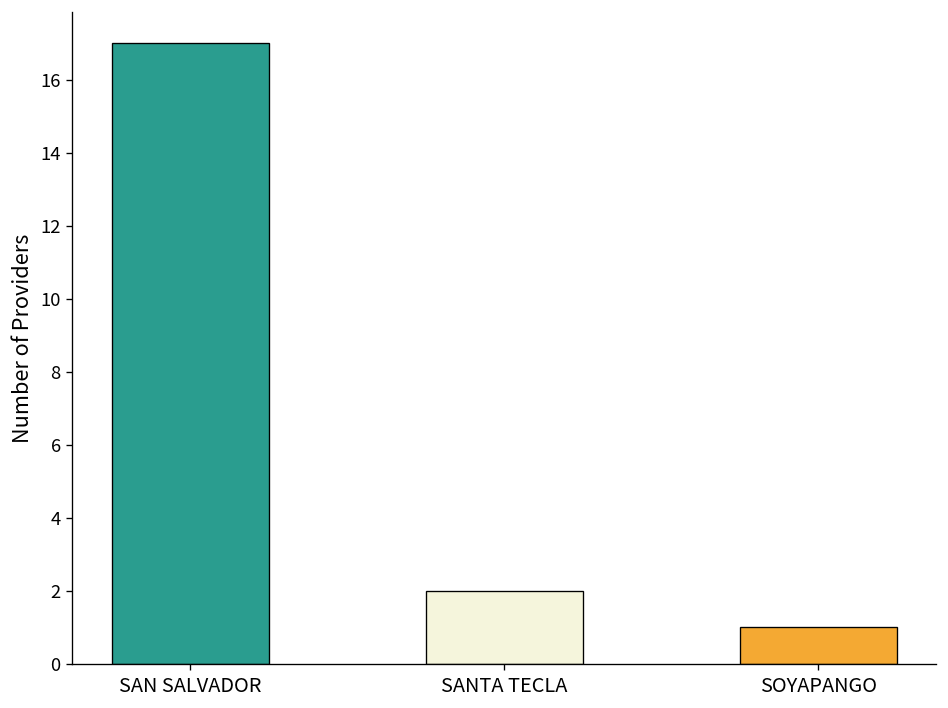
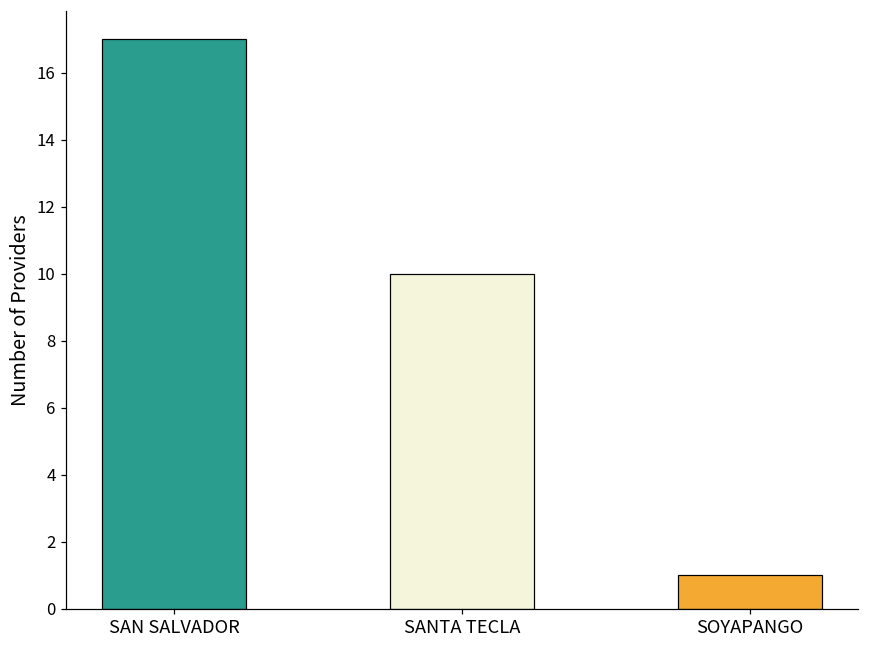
  {
    "SAN SALVADOR": 17,
-   "SANTA TECLA": 2,
+   "SANTA TECLA": 10,
    "SOYAPANGO": 1
  }
